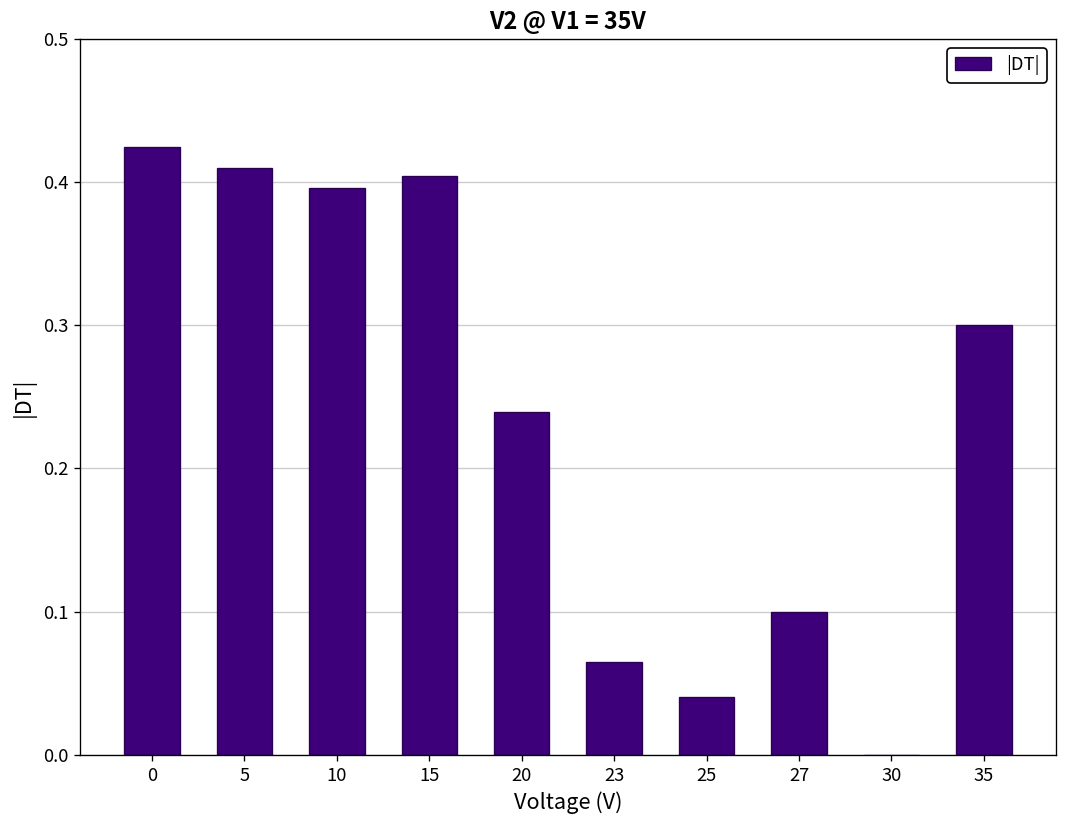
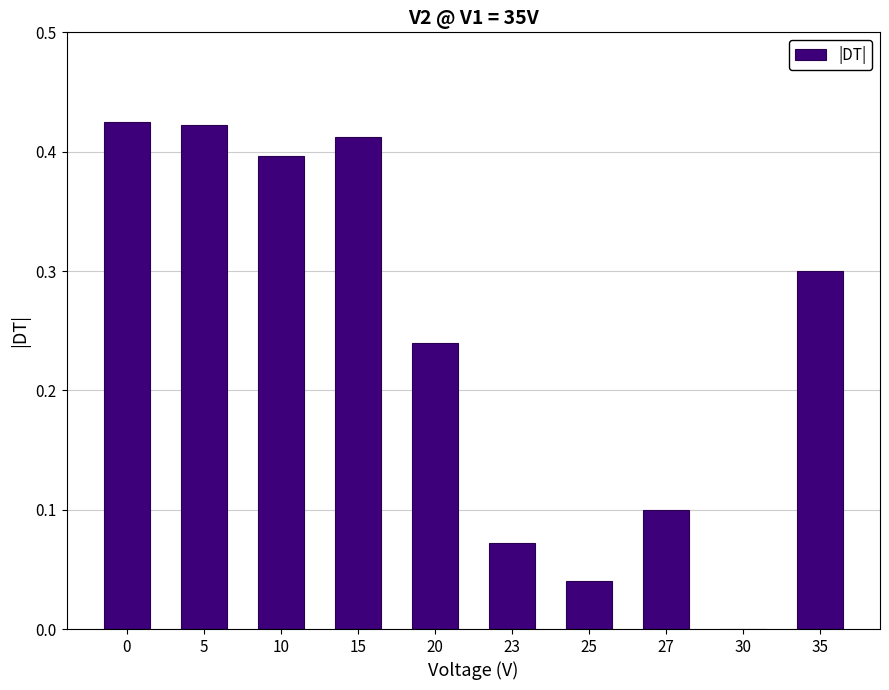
  {
    "0": 0.425,
-   "5": 0.410,
+   "5": 0.423,
    "10": 0.396,
-   "15": 0.404,
+   "15": 0.412,
    "20": 0.240,
-   "23": 0.065,
+   "23": 0.072,
    "25": 0.040,
    "27": 0.100,
    "30": 0.000,
    "35": 0.300
  }
